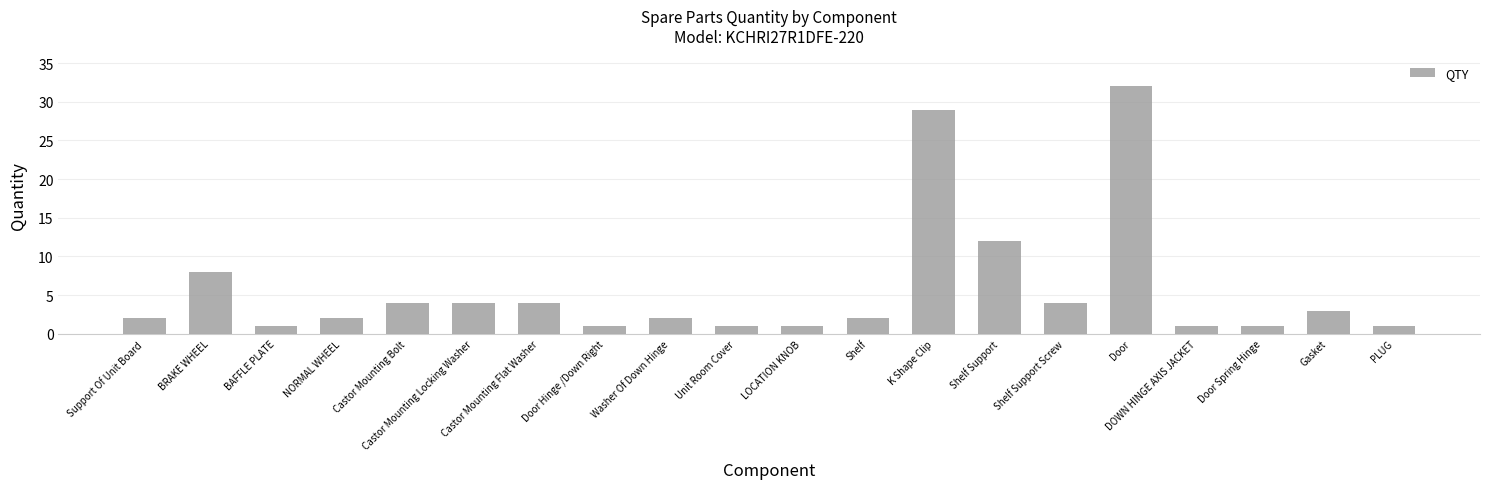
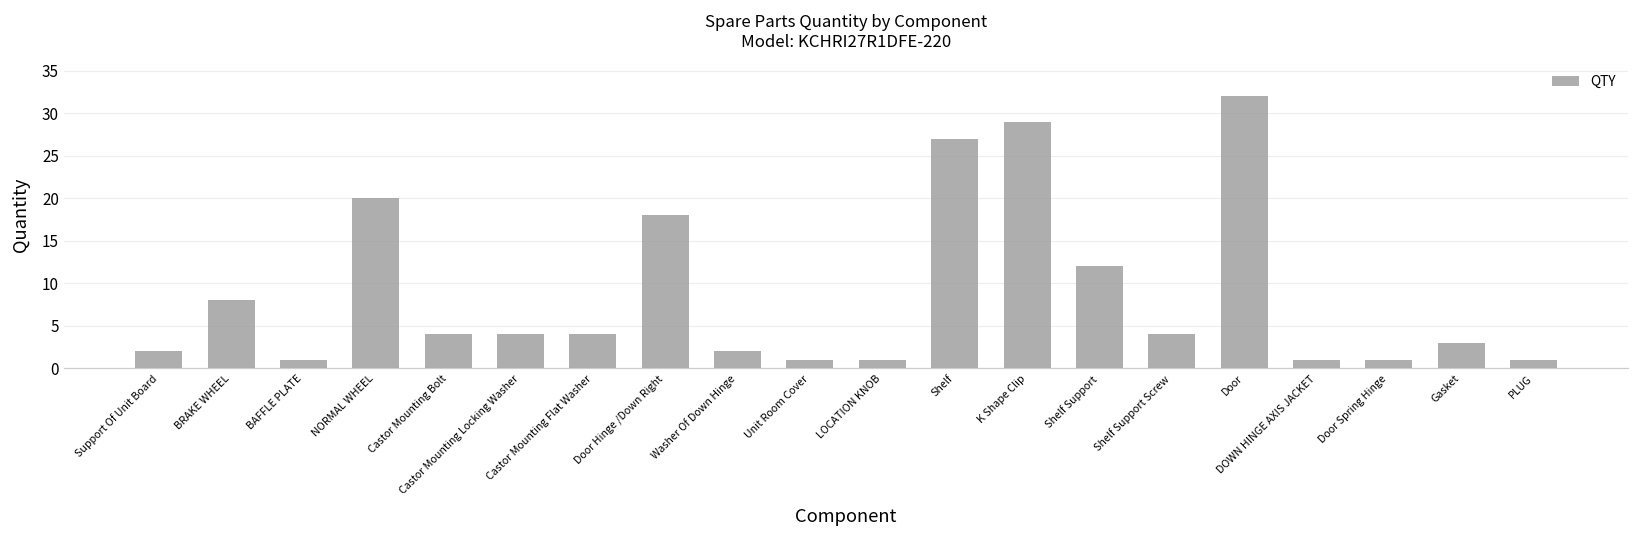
  {
    "Support Of Unit Board": 2,
    "BRAKE WHEEL": 8,
    "BAFFLE PLATE": 1,
-   "NORMAL WHEEL": 2,
+   "NORMAL WHEEL": 20,
    "Castor Mounting Bolt": 4,
    "Castor Mounting Locking Washer": 4,
    "Castor Mounting Flat Washer": 4,
-   "Door Hinge /Down Right": 1,
+   "Door Hinge /Down Right": 18,
    "Washer Of Down Hinge": 2,
    "Unit Room Cover": 1,
    "LOCATION KNOB": 1,
-   "Shelf": 2,
+   "Shelf": 27,
    "K Shape Clip": 29,
    "Shelf Support": 12,
    "Shelf Support Screw": 4,
    "Door": 32,
    "DOWN HINGE AXIS JACKET": 1,
    "Door Spring Hinge": 1,
    "Gasket": 3,
    "PLUG": 1
  }
